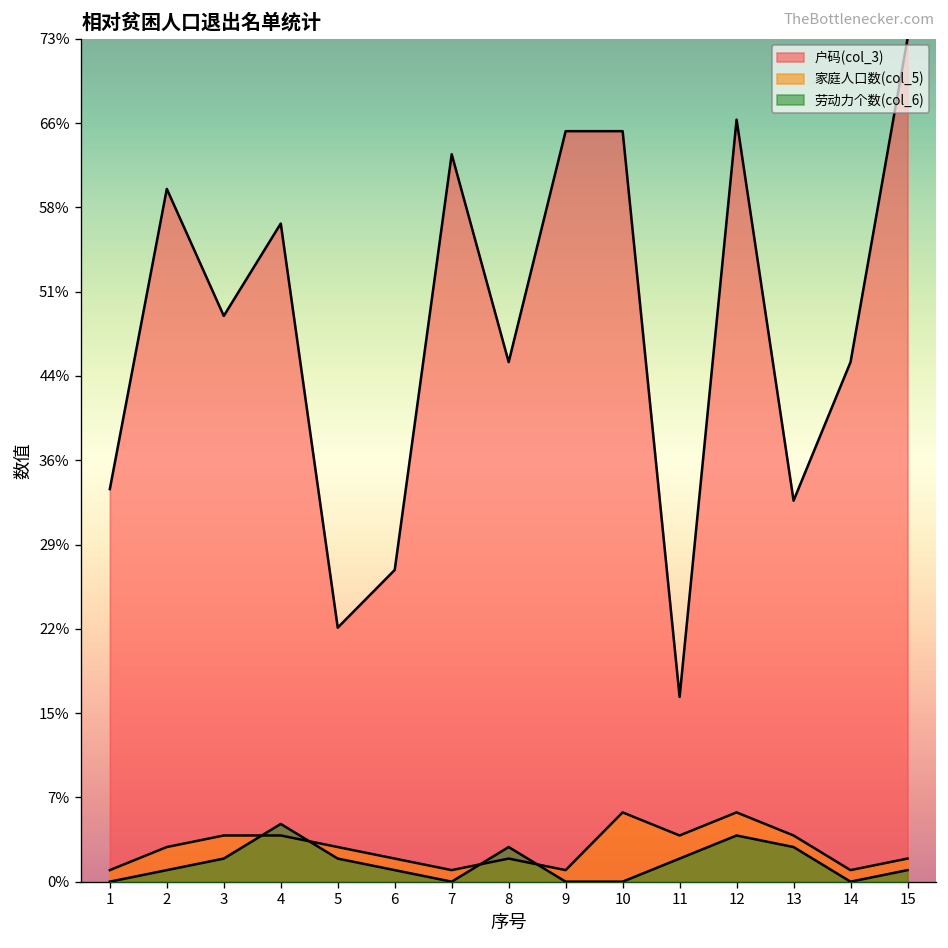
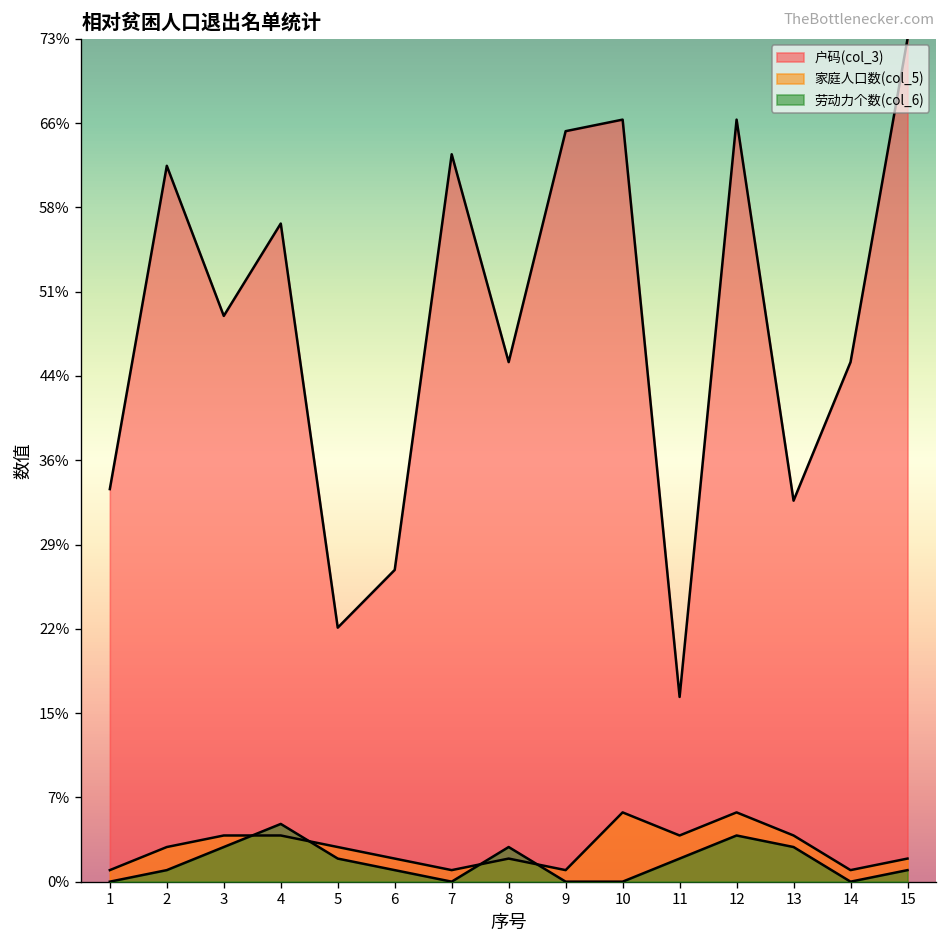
  {
    "户码(col_3)": {
      "1": "34%",
-     "2": "60%",
+     "2": "62%",
      "3": "49%",
      "4": "57%",
      "5": "22%",
      "6": "27%",
      "7": "63%",
      "8": "45%",
      "9": "65%",
-     "10": "65%",
+     "10": "66%",
      "11": "16%",
      "12": "66%",
      "13": "33%",
      "14": "45%",
      "15": "73%"
    },
    "家庭人口数(col_5)": {
      "1": "1%",
      "2": "3%",
      "3": "4%",
      "4": "4%",
      "5": "3%",
      "6": "2%",
      "7": "1%",
      "8": "2%",
      "9": "1%",
      "10": "6%",
      "11": "4%",
      "12": "6%",
      "13": "4%",
      "14": "1%",
      "15": "2%"
    },
    "劳动力个数(col_6)": {
      "1": "0%",
      "2": "1%",
-     "3": "2%",
+     "3": "3%",
      "4": "5%",
      "5": "2%",
      "6": "1%",
      "7": "0%",
      "8": "3%",
      "9": "0%",
      "10": "0%",
      "11": "2%",
      "12": "4%",
      "13": "3%",
      "14": "0%",
      "15": "1%"
    }
  }
